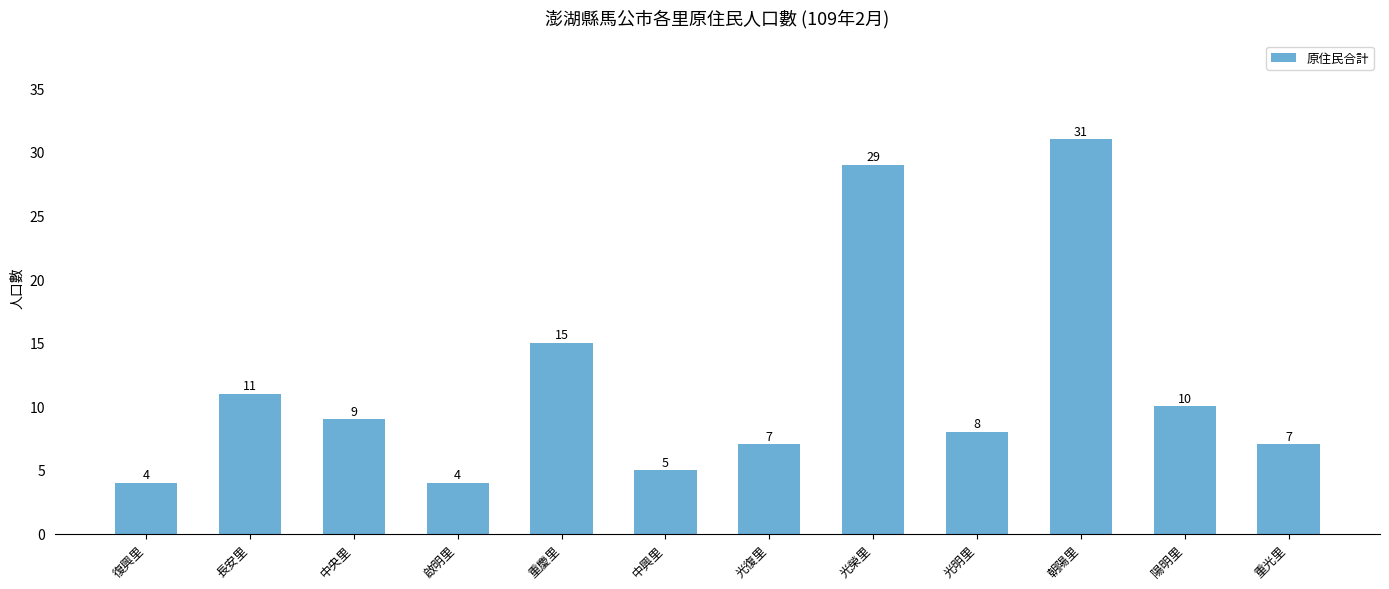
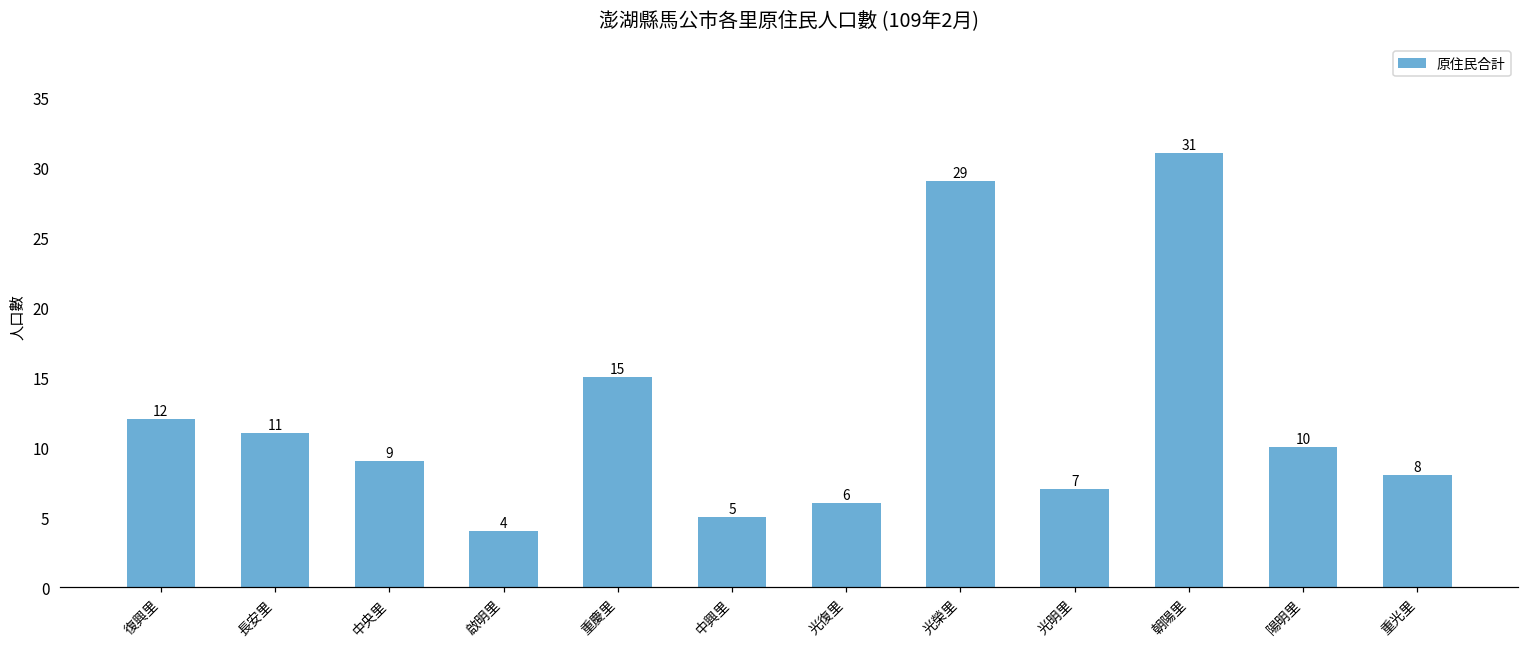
  {
-   "復興里": 4,
+   "復興里": 12,
    "長安里": 11,
    "中央里": 9,
    "啟明里": 4,
    "重慶里": 15,
    "中興里": 5,
-   "光復里": 7,
+   "光復里": 6,
    "光榮里": 29,
-   "光明里": 8,
+   "光明里": 7,
    "朝陽里": 31,
    "陽明里": 10,
-   "重光里": 7
+   "重光里": 8
  }
